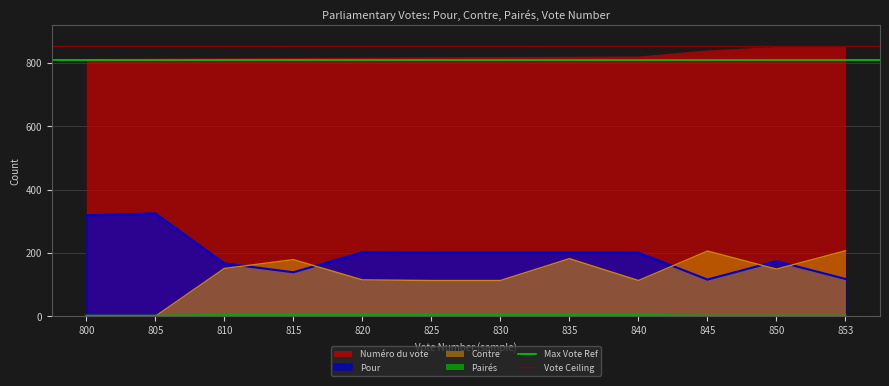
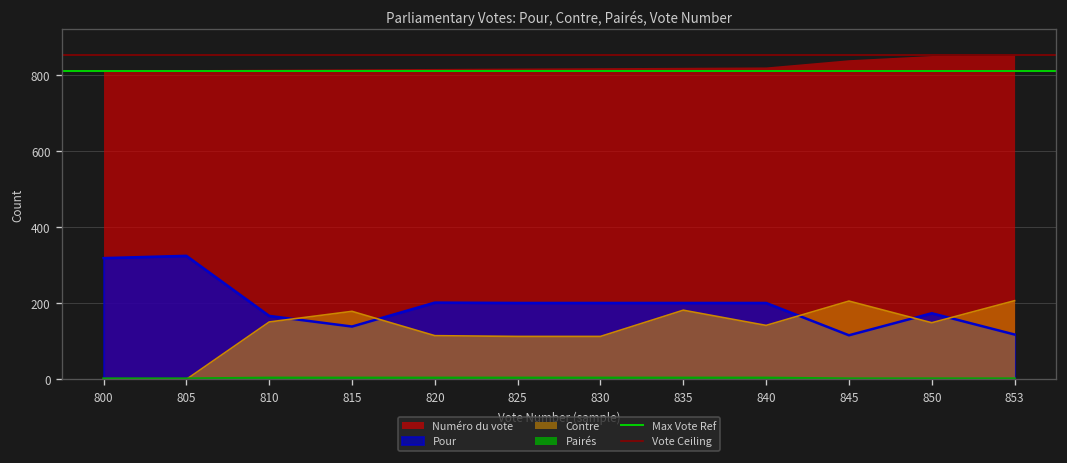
  {
    "Numéro du vote": {
      "800": 810,
      "805": 820,
      "810": 820,
      "815": 820,
      "820": 820,
      "825": 820,
      "830": 820,
      "835": 820,
      "840": 820,
      "845": 840,
      "850": 850,
      "853": 850
    },
    "Pour": {
      "800": 320,
      "805": 330,
      "810": 170,
      "815": 140,
      "820": 200,
      "825": 200,
      "830": 200,
      "835": 200,
      "840": 200,
      "845": 120,
      "850": 170,
      "853": 120
    },
    "Contre": {
      "810": 150,
      "815": 180,
      "820": 120,
      "825": 110,
      "830": 110,
      "835": 180,
-     "840": 110,
+     "840": 140,
      "845": 210,
      "850": 150,
      "853": 210
    },
    "Pairés": {
      "810": 0,
      "815": 0,
      "820": 0,
      "825": 0,
      "830": 0,
      "835": 0,
      "840": 0,
      "845": 0,
      "850": 0,
      "853": 0
    }
  }
